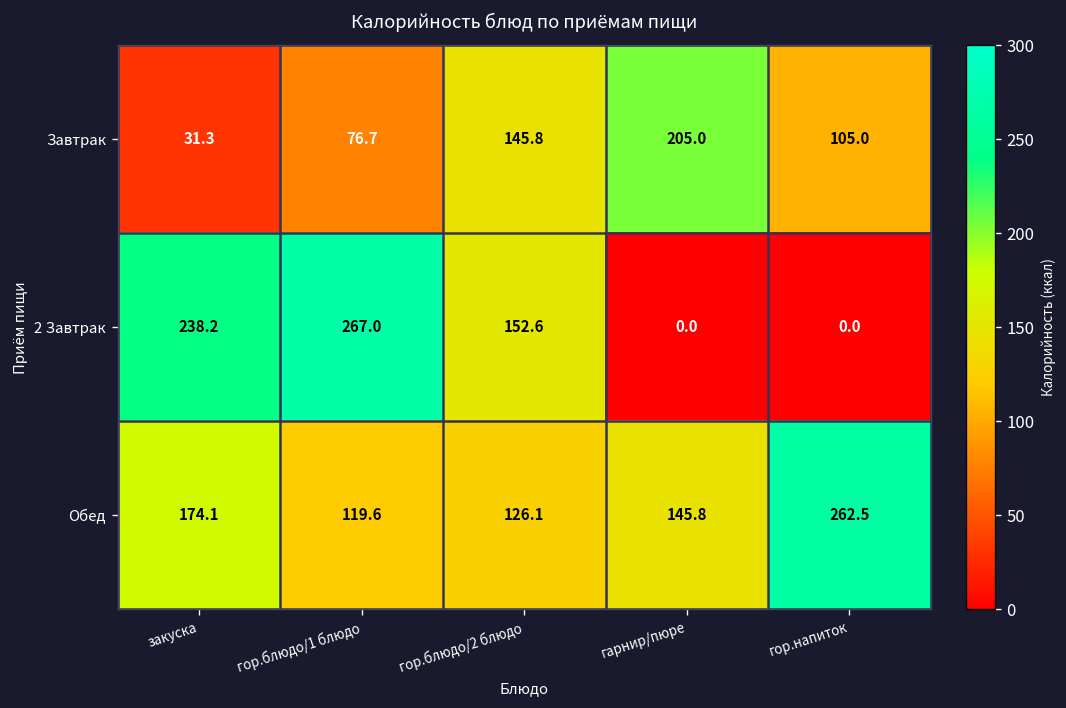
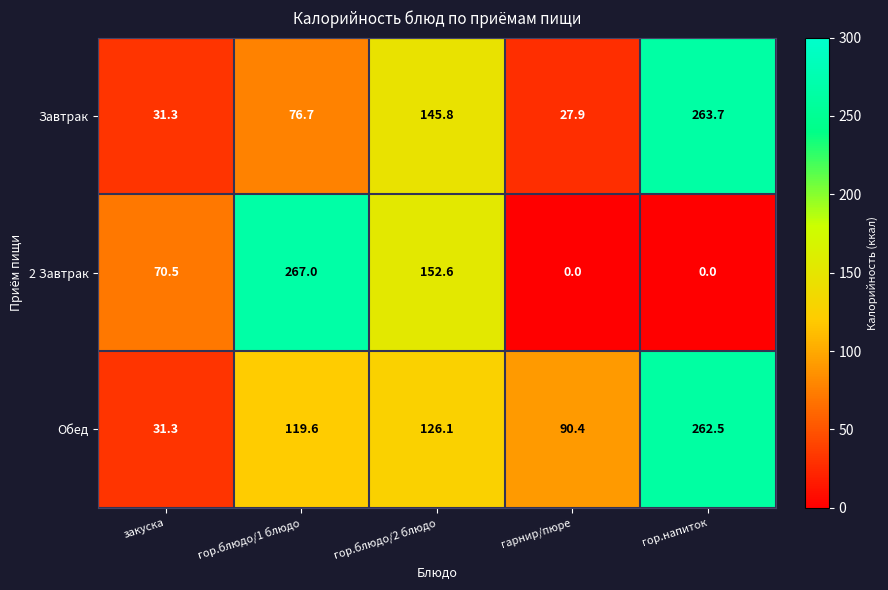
  {
    "Завтрак": {
      "закуска": 31.3,
      "гор.блюдо/1 блюдо": 76.7,
      "гор.блюдо/2 блюдо": 145.8,
-     "гарнир/пюре": 205.0,
-     "гор.напиток": 105.0
+     "гарнир/пюре": 27.9,
+     "гор.напиток": 263.7
    },
    "2 Завтрак": {
-     "закуска": 238.2,
+     "закуска": 70.5,
      "гор.блюдо/1 блюдо": 267.0,
      "гор.блюдо/2 блюдо": 152.6,
      "гарнир/пюре": 0.0,
      "гор.напиток": 0.0
    },
    "Обед": {
-     "закуска": 174.1,
+     "закуска": 31.3,
      "гор.блюдо/1 блюдо": 119.6,
      "гор.блюдо/2 блюдо": 126.1,
-     "гарнир/пюре": 145.8,
+     "гарнир/пюре": 90.4,
      "гор.напиток": 262.5
    }
  }
